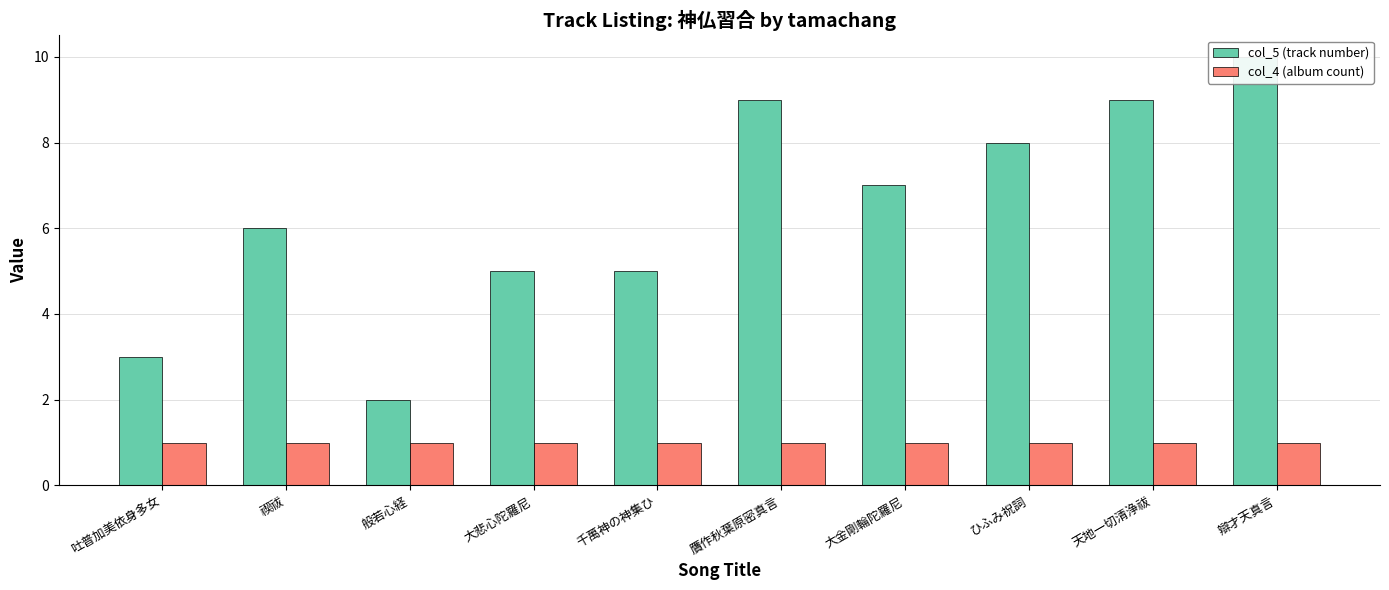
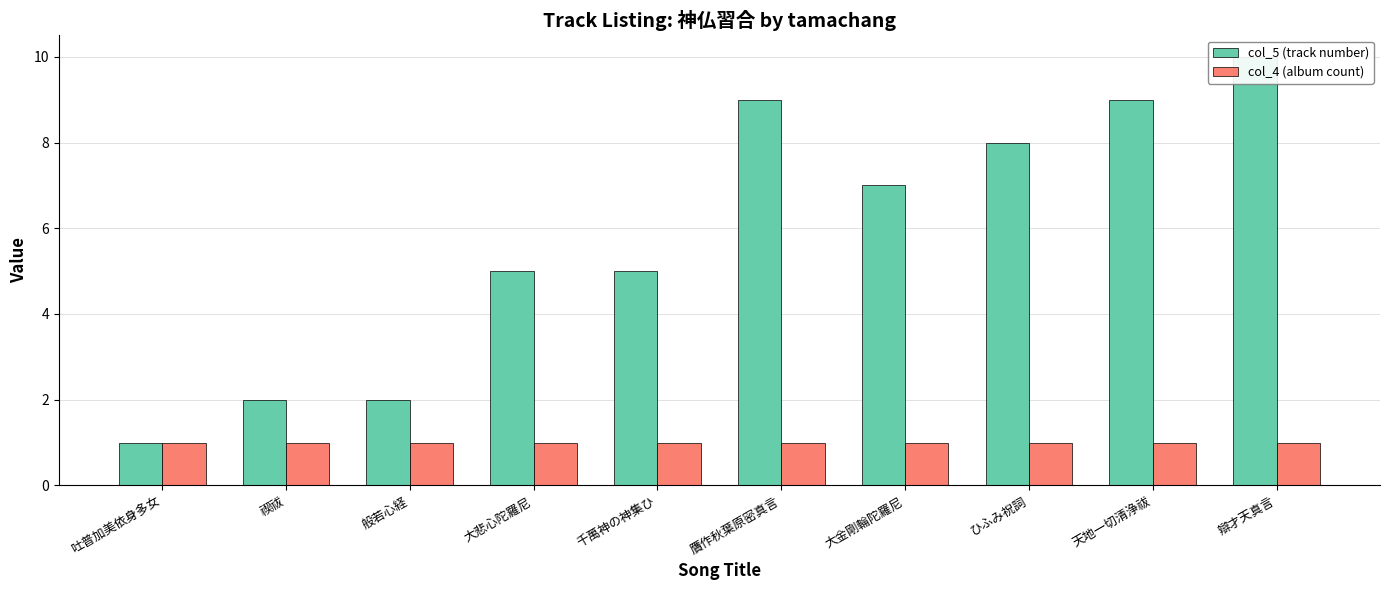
  {
    "col_5 (track number)": {
-     "吐普加美依身多女": 3,
-     "禊祓": 6,
+     "吐普加美依身多女": 1,
+     "禊祓": 2,
      "般若心経": 2,
      "大悲心陀羅尼": 5,
      "千萬神の神集ひ": 5,
      "贋作秋葉原密真言": 9,
      "大金剛輪陀羅尼": 7,
      "ひふみ祝詞": 8,
      "天地一切清浄祓": 9
    },
    "col_4 (album count)": {
      "吐普加美依身多女": 1,
      "禊祓": 1,
      "般若心経": 1,
      "大悲心陀羅尼": 1,
      "千萬神の神集ひ": 1,
      "贋作秋葉原密真言": 1,
      "大金剛輪陀羅尼": 1,
      "ひふみ祝詞": 1,
      "天地一切清浄祓": 1,
      "辯才天真言": 1
    }
  }
